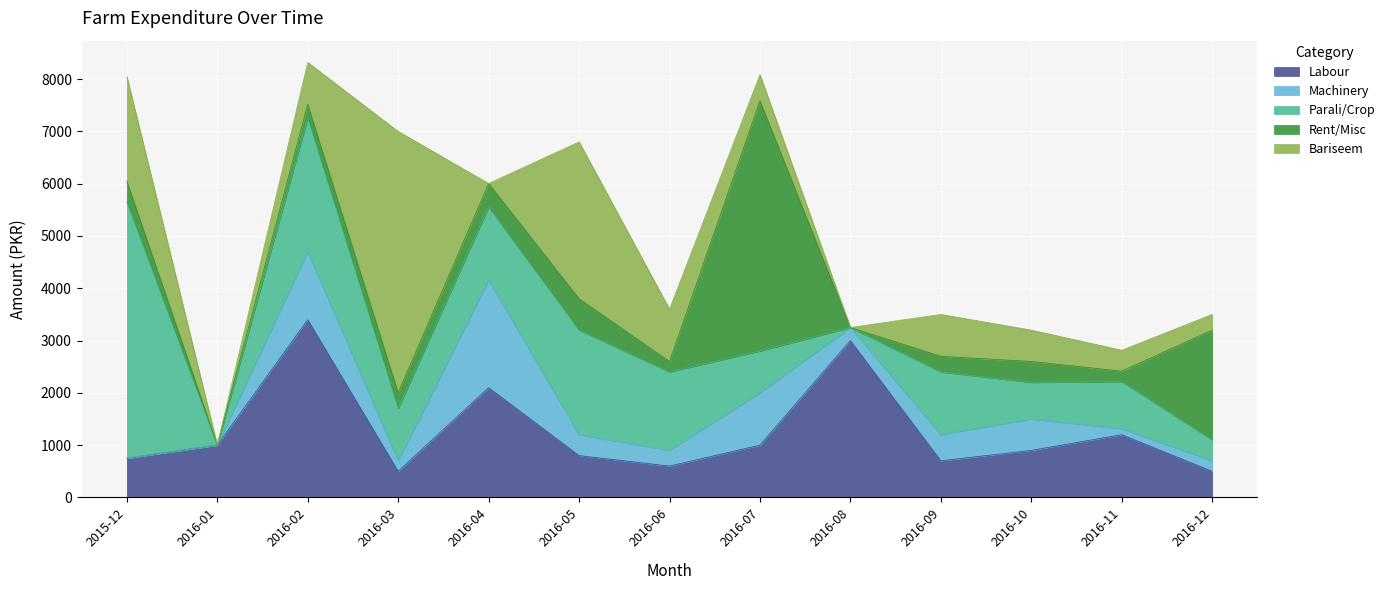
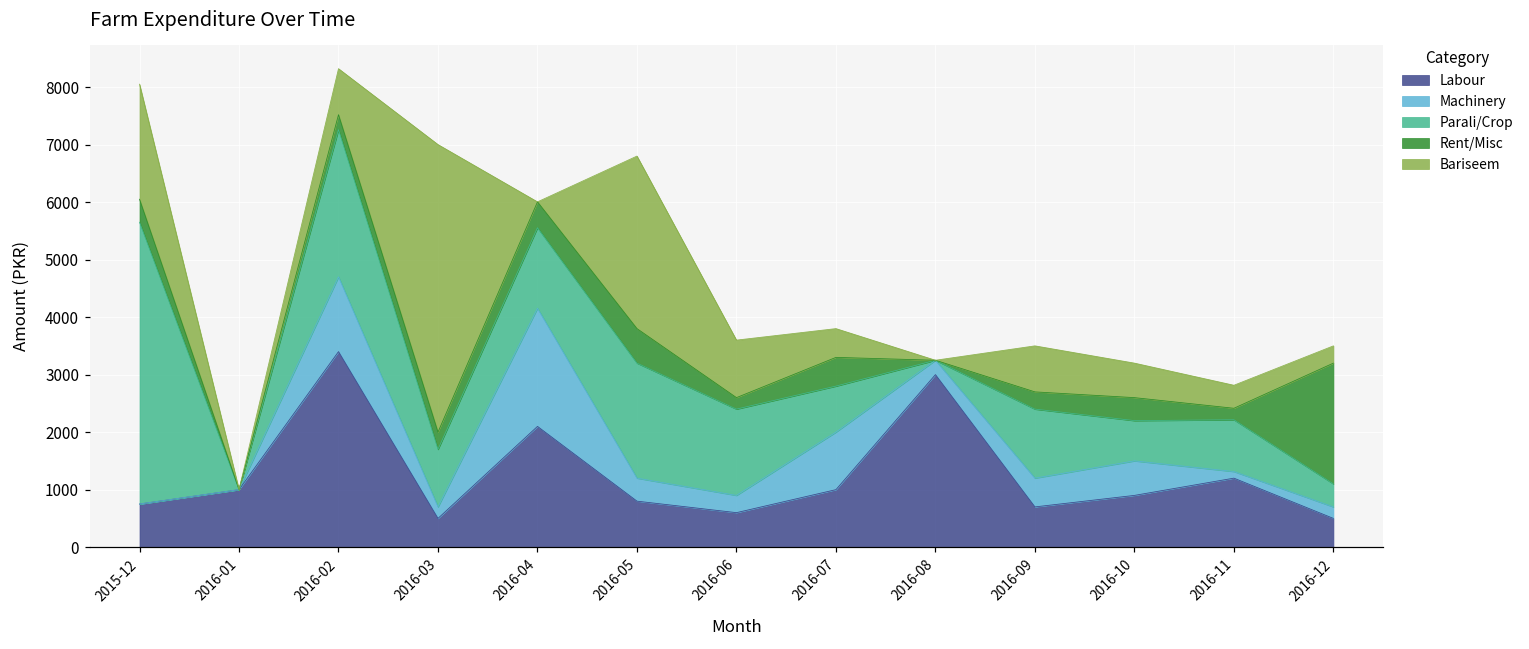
  {
    "Labour": {
      "2016-02": 3400,
      "2016-03": 500,
      "2016-04": 2100,
      "2016-05": 800,
      "2016-06": 600,
      "2016-07": 1000,
      "2016-08": 3000,
      "2016-09": 700,
      "2016-10": 900,
      "2016-11": 1200,
      "2016-12": 500
    },
    "Machinery": {
      "2016-02": 1300,
      "2016-03": 200,
      "2016-04": 2100,
      "2016-05": 400,
      "2016-06": 300,
      "2016-07": 1000,
      "2016-09": 500,
      "2016-10": 600,
      "2016-11": 100,
      "2016-12": 200
    },
    "Parali/Crop": {
      "2015-12": 4900,
      "2016-02": 2600,
      "2016-03": 1000,
      "2016-04": 1400,
      "2016-05": 2000,
      "2016-06": 1500,
      "2016-07": 800,
      "2016-09": 1200,
      "2016-10": 700,
      "2016-11": 900,
      "2016-12": 400
    },
    "Rent/Misc": {
      "2015-12": 400,
      "2016-02": 300,
      "2016-03": 300,
      "2016-05": 600,
      "2016-06": 200,
-     "2016-07": 4800,
+     "2016-07": 500,
      "2016-09": 300,
      "2016-10": 400,
      "2016-11": 200,
      "2016-12": 2100
    },
    "Bariseem": {
      "2015-12": 2000,
      "2016-02": 800,
      "2016-03": 5000,
      "2016-05": 3000,
      "2016-06": 1000,
      "2016-07": 500,
      "2016-09": 800,
      "2016-10": 600,
      "2016-11": 400,
      "2016-12": 300
    }
  }
